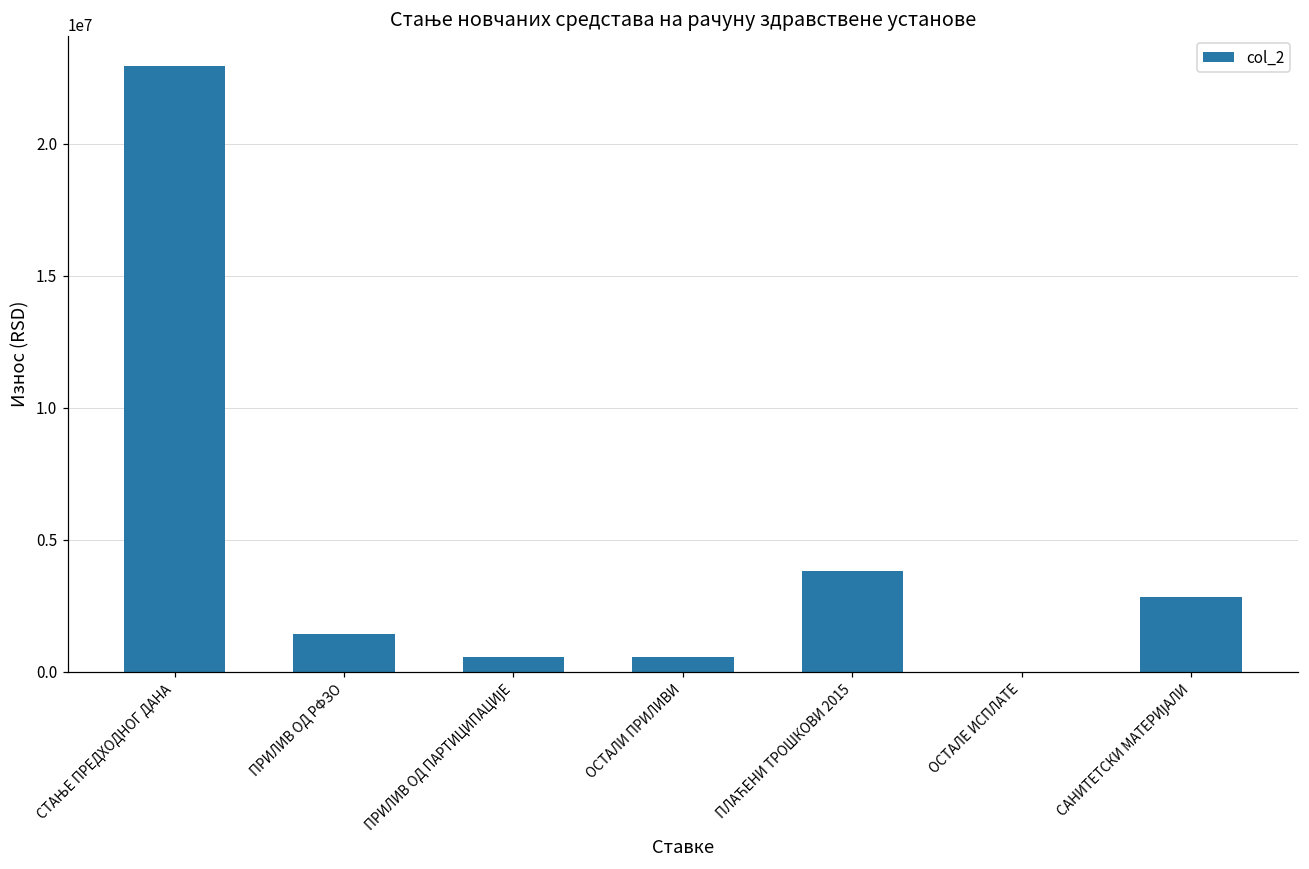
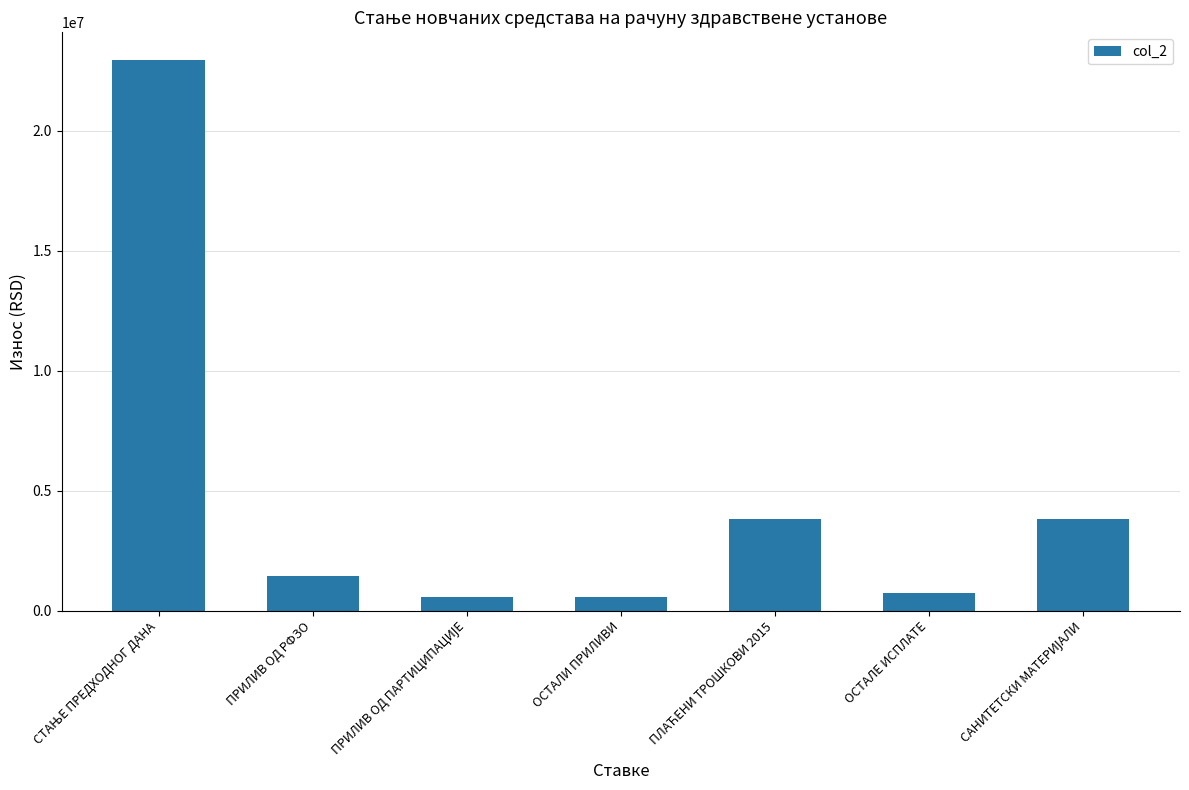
  {
    "СТАЊЕ ПРЕДХОДНОГ ДАНА": 22900000,
    "ПРИЛИВ ОД РФЗО": 1400000,
    "ПРИЛИВ ОД ПАРТИЦИПАЦИЈЕ": 600000,
    "ОСТАЛИ ПРИЛИВИ": 600000,
    "ПЛАЋЕНИ ТРОШКОВИ 2015": 3800000,
-   "ОСТАЛЕ ИСПЛАТЕ": 0,
-   "САНИТЕТСКИ МАТЕРИЈАЛИ": 2800000
+   "ОСТАЛЕ ИСПЛАТЕ": 700000,
+   "САНИТЕТСКИ МАТЕРИЈАЛИ": 3800000
  }
